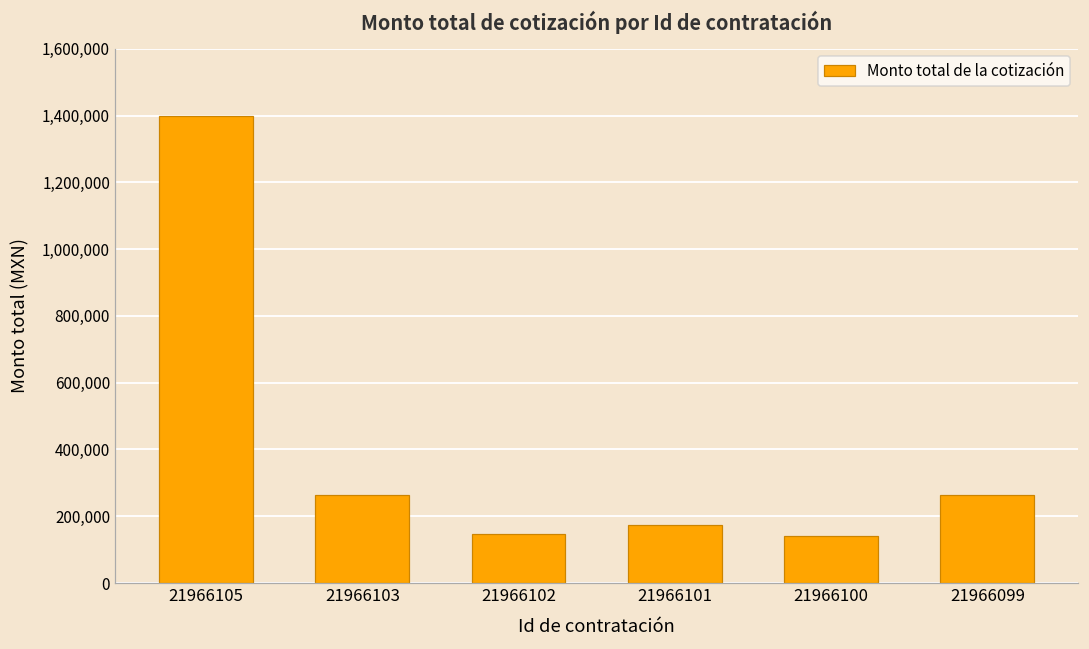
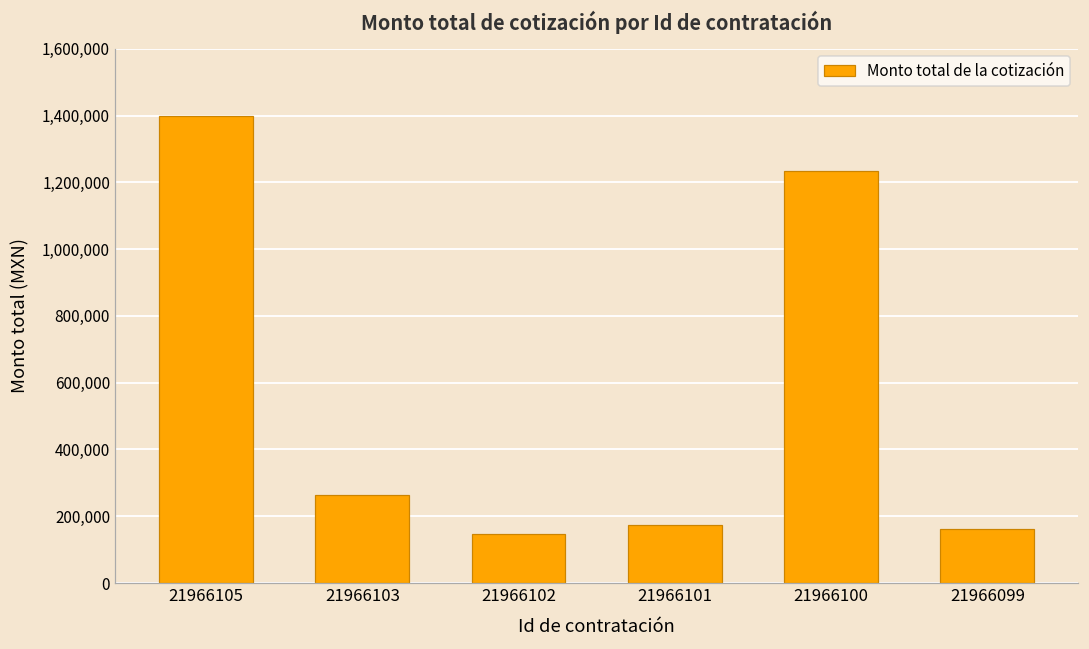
  {
    "21966105": "1,400,000",
    "21966103": "260,000",
    "21966102": "150,000",
    "21966101": "170,000",
-   "21966100": "140,000",
-   "21966099": "260,000"
+   "21966100": "1,230,000",
+   "21966099": "160,000"
  }
